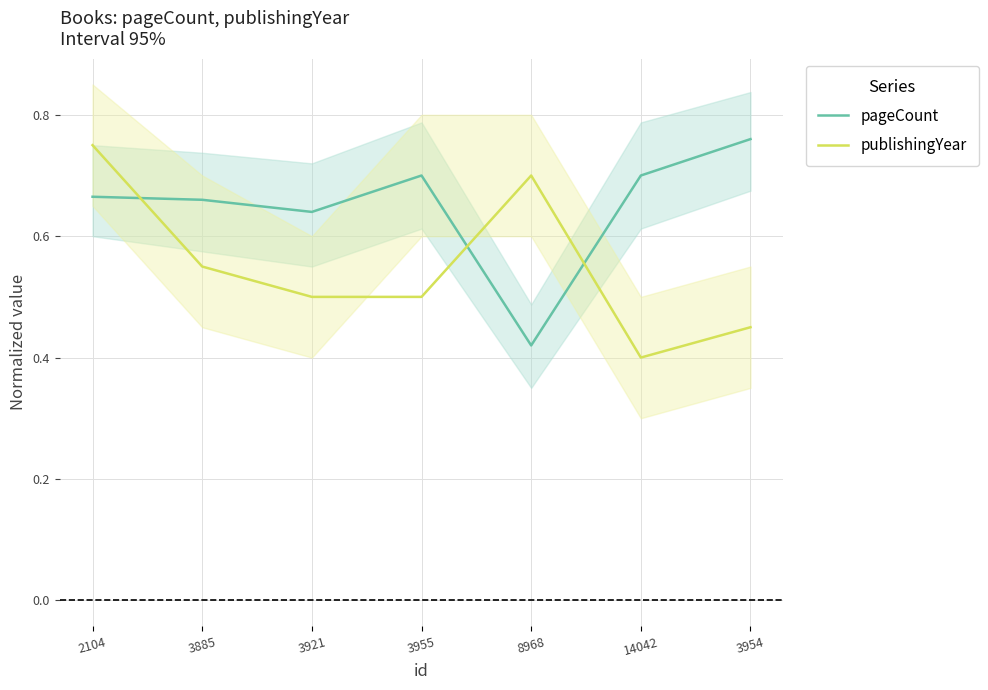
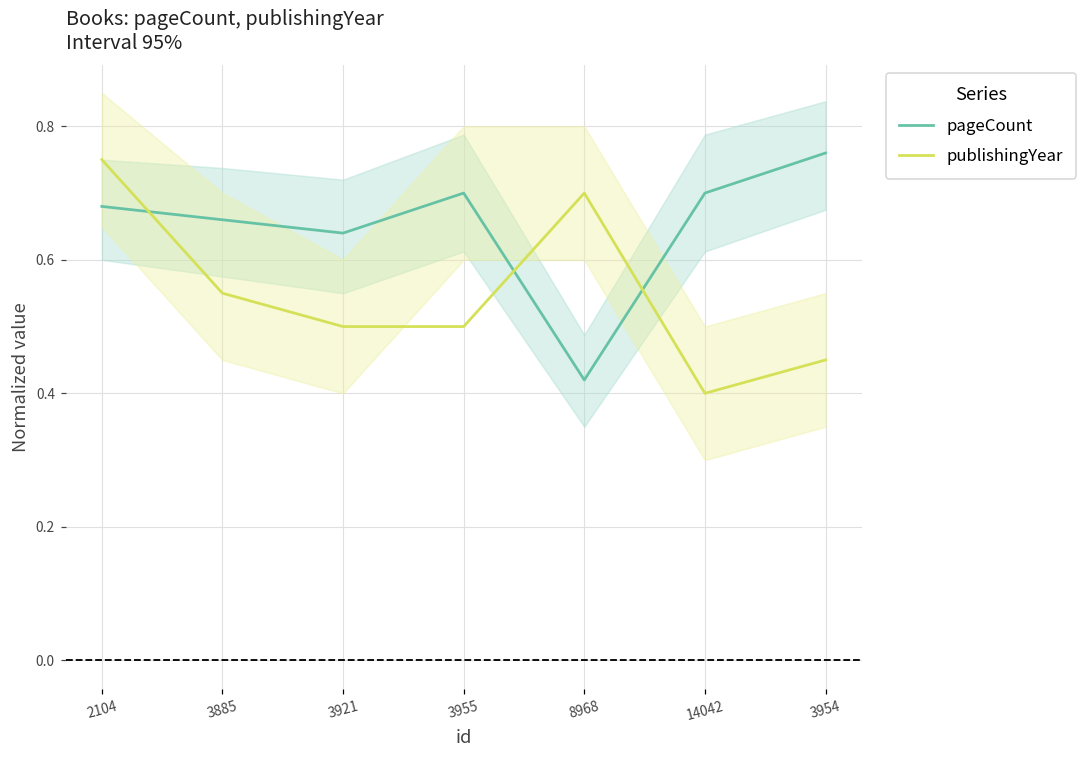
  {
    "pageCount": {
-     "2104": 0.67,
+     "2104": 0.68,
      "3885": 0.66,
      "3921": 0.64,
      "3955": 0.70,
      "8968": 0.42,
      "14042": 0.70,
      "3954": 0.76
    },
    "publishingYear": {
      "3885": 0.55,
      "3921": 0.50,
      "3955": 0.50,
      "8968": 0.70,
      "14042": 0.40,
      "3954": 0.45
    }
  }
